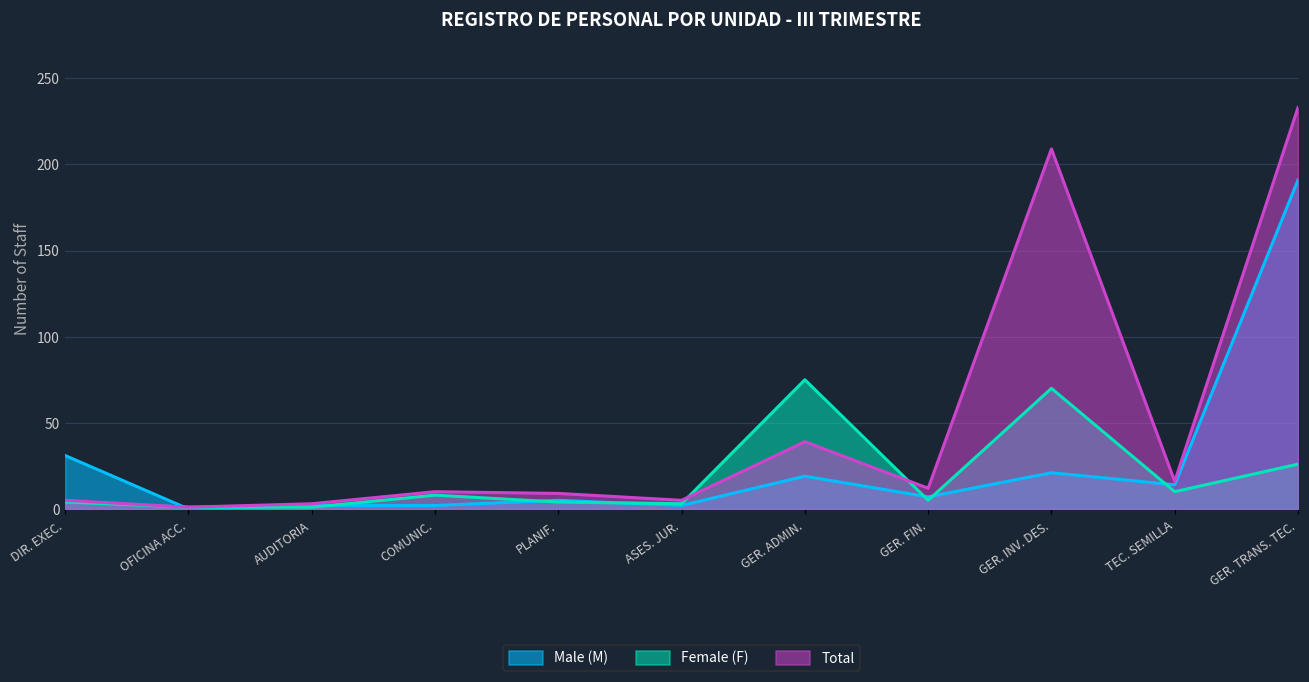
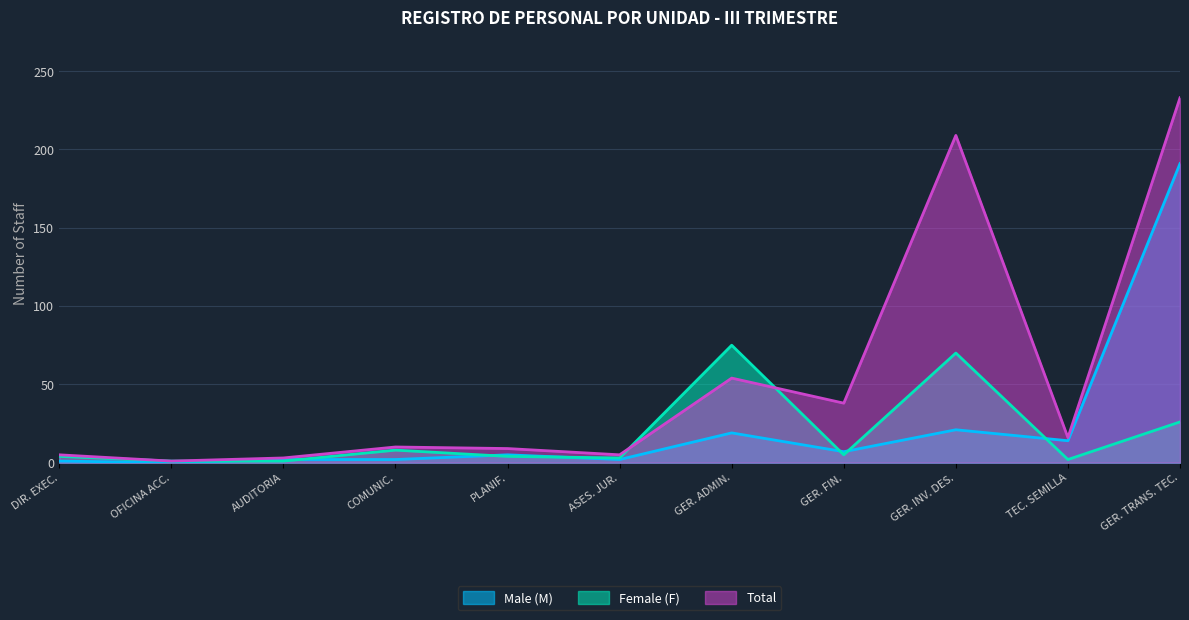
  {
    "Male (M)": {
-     "DIR. EXEC.": 31,
+     "DIR. EXEC.": 1,
      "COMUNIC.": 2,
      "GER. ADMIN.": 19,
      "GER. FIN.": 7,
      "GER. INV. DES.": 21,
      "TEC. SEMILLA": 14,
      "GER. TRANS. TEC.": 191
    },
    "Female (F)": {
      "COMUNIC.": 8,
      "GER. ADMIN.": 75,
      "GER. FIN.": 5,
      "GER. INV. DES.": 70,
-     "TEC. SEMILLA": 10,
+     "TEC. SEMILLA": 2,
      "GER. TRANS. TEC.": 26
    },
    "Total": {
      "COMUNIC.": 10,
      "PLANIF.": 9,
      "ASES. JUR.": 5,
-     "GER. ADMIN.": 39,
-     "GER. FIN.": 12,
+     "GER. ADMIN.": 54,
+     "GER. FIN.": 38,
      "GER. INV. DES.": 209,
      "TEC. SEMILLA": 16,
      "GER. TRANS. TEC.": 233
    }
  }
